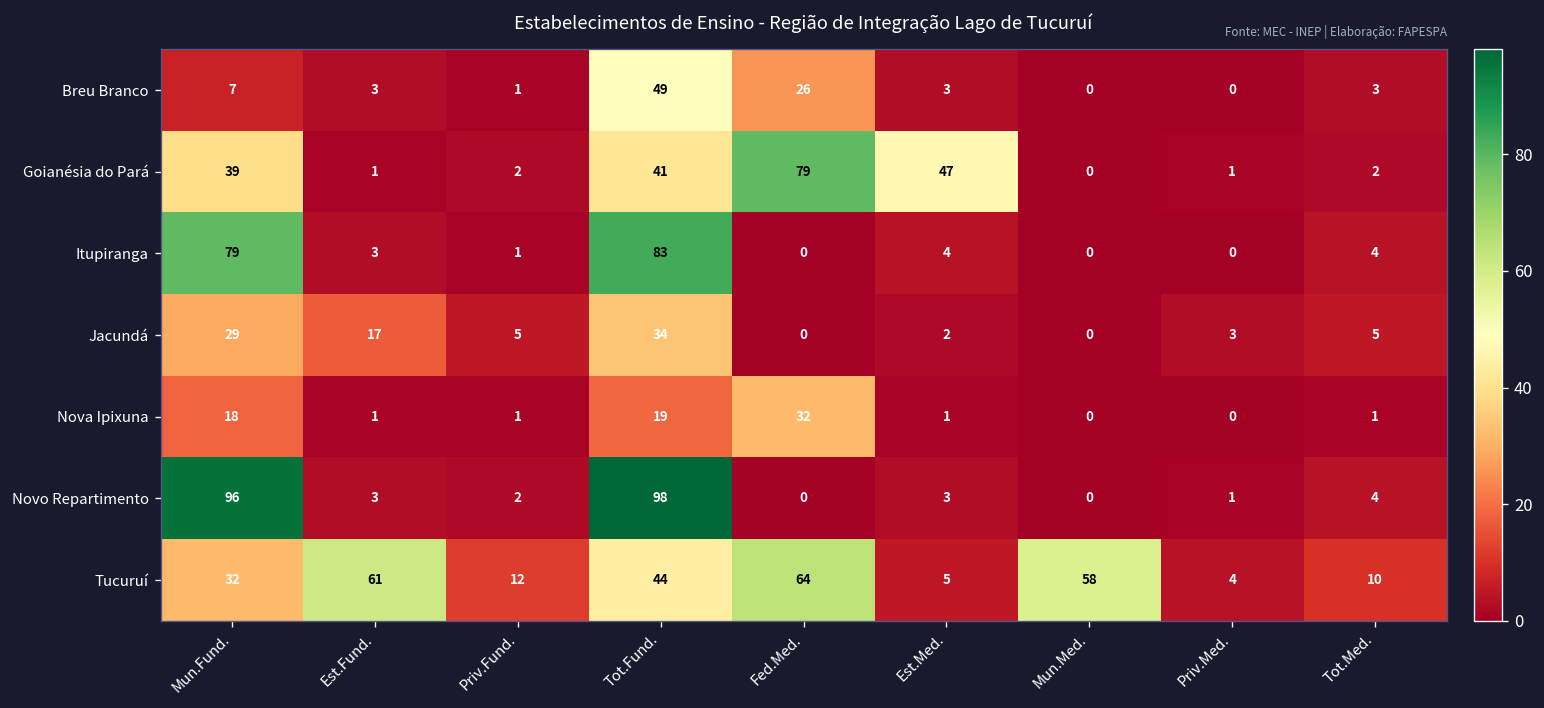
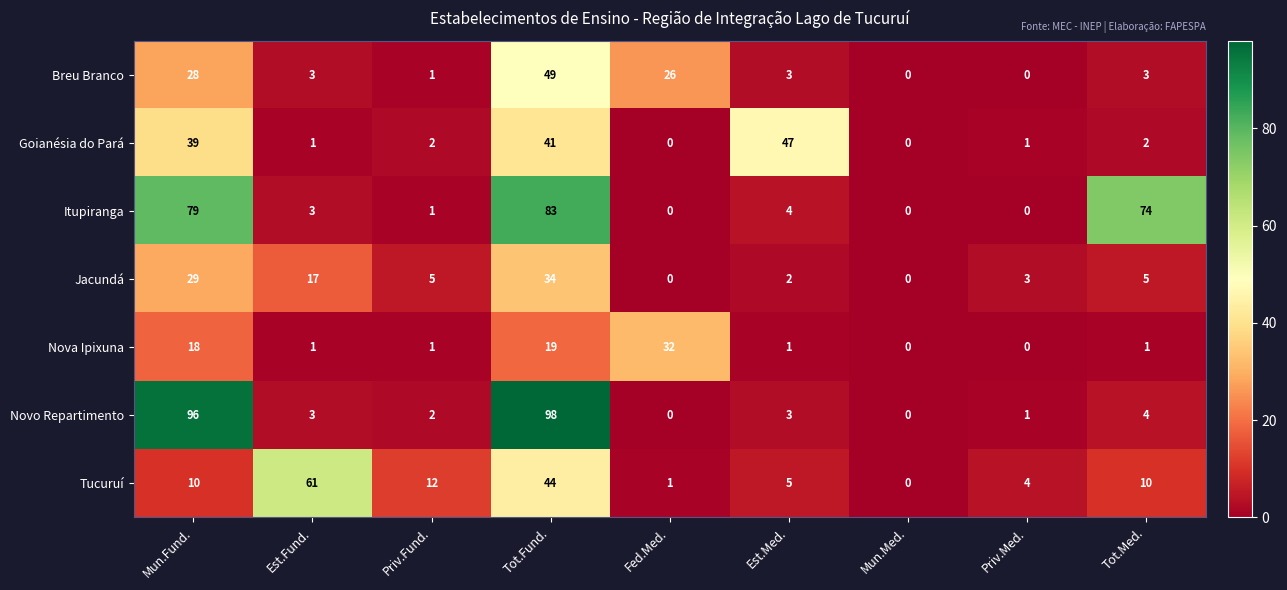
  {
    "Breu Branco": {
-     "Mun.Fund.": 7,
+     "Mun.Fund.": 28,
      "Est.Fund.": 3,
      "Priv.Fund.": 1,
      "Tot.Fund.": 49,
      "Fed.Med.": 26,
      "Est.Med.": 3,
      "Mun.Med.": 0,
      "Priv.Med.": 0,
      "Tot.Med.": 3
    },
    "Goianésia do Pará": {
      "Mun.Fund.": 39,
      "Est.Fund.": 1,
      "Priv.Fund.": 2,
      "Tot.Fund.": 41,
-     "Fed.Med.": 79,
+     "Fed.Med.": 0,
      "Est.Med.": 47,
      "Mun.Med.": 0,
      "Priv.Med.": 1,
      "Tot.Med.": 2
    },
    "Itupiranga": {
      "Mun.Fund.": 79,
      "Est.Fund.": 3,
      "Priv.Fund.": 1,
      "Tot.Fund.": 83,
      "Fed.Med.": 0,
      "Est.Med.": 4,
      "Mun.Med.": 0,
      "Priv.Med.": 0,
-     "Tot.Med.": 4
+     "Tot.Med.": 74
    },
    "Jacundá": {
      "Mun.Fund.": 29,
      "Est.Fund.": 17,
      "Priv.Fund.": 5,
      "Tot.Fund.": 34,
      "Fed.Med.": 0,
      "Est.Med.": 2,
      "Mun.Med.": 0,
      "Priv.Med.": 3,
      "Tot.Med.": 5
    },
    "Nova Ipixuna": {
      "Mun.Fund.": 18,
      "Est.Fund.": 1,
      "Priv.Fund.": 1,
      "Tot.Fund.": 19,
      "Fed.Med.": 32,
      "Est.Med.": 1,
      "Mun.Med.": 0,
      "Priv.Med.": 0,
      "Tot.Med.": 1
    },
    "Novo Repartimento": {
      "Mun.Fund.": 96,
      "Est.Fund.": 3,
      "Priv.Fund.": 2,
      "Tot.Fund.": 98,
      "Fed.Med.": 0,
      "Est.Med.": 3,
      "Mun.Med.": 0,
      "Priv.Med.": 1,
      "Tot.Med.": 4
    },
    "Tucuruí": {
-     "Mun.Fund.": 32,
+     "Mun.Fund.": 10,
      "Est.Fund.": 61,
      "Priv.Fund.": 12,
      "Tot.Fund.": 44,
-     "Fed.Med.": 64,
+     "Fed.Med.": 1,
      "Est.Med.": 5,
-     "Mun.Med.": 58,
+     "Mun.Med.": 0,
      "Priv.Med.": 4,
      "Tot.Med.": 10
    }
  }
